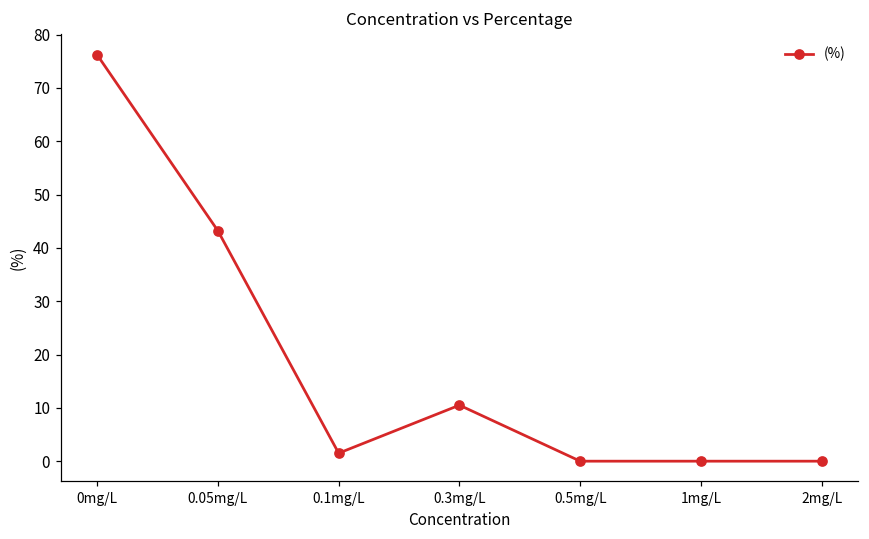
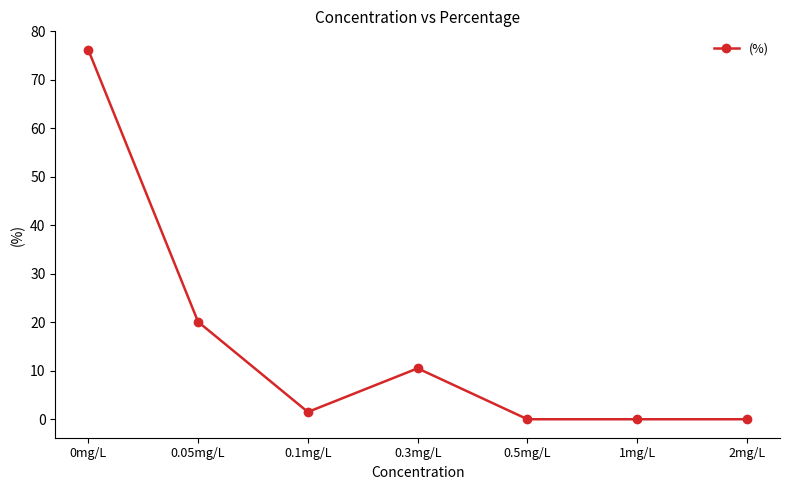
  {
    "0mg/L": 76,
-   "0.05mg/L": 43,
+   "0.05mg/L": 20,
    "0.1mg/L": 2,
    "0.3mg/L": 11,
    "0.5mg/L": 0,
    "1mg/L": 0,
    "2mg/L": 0
  }
